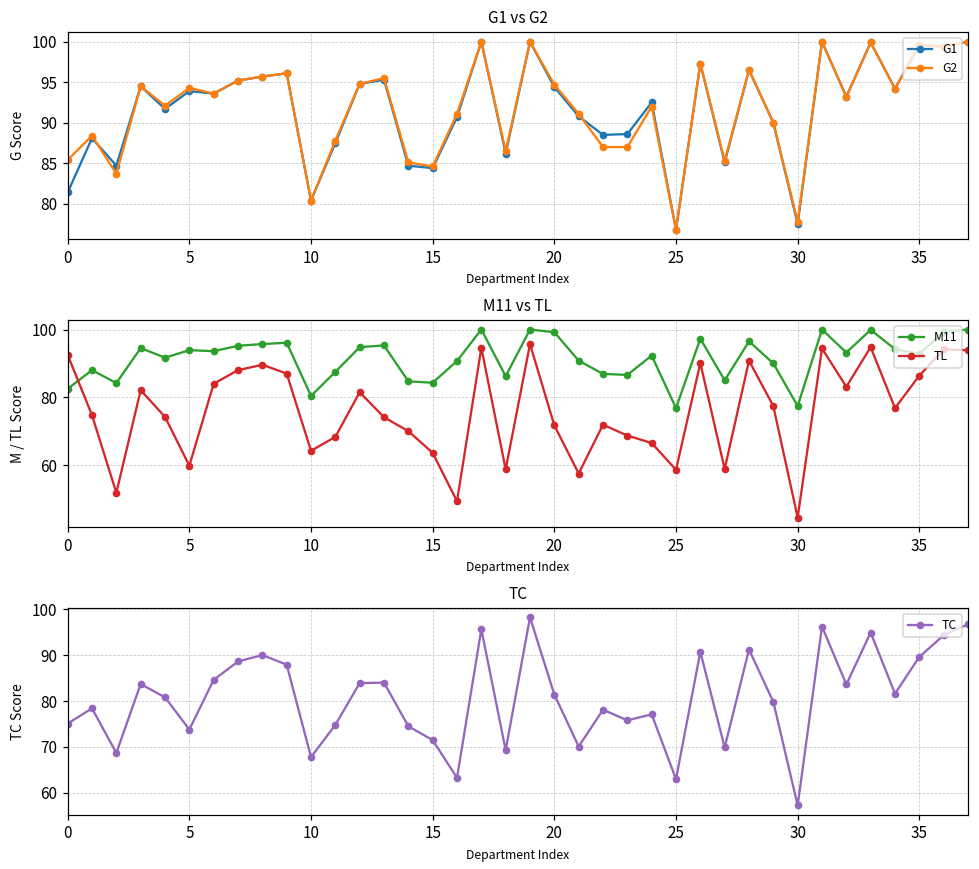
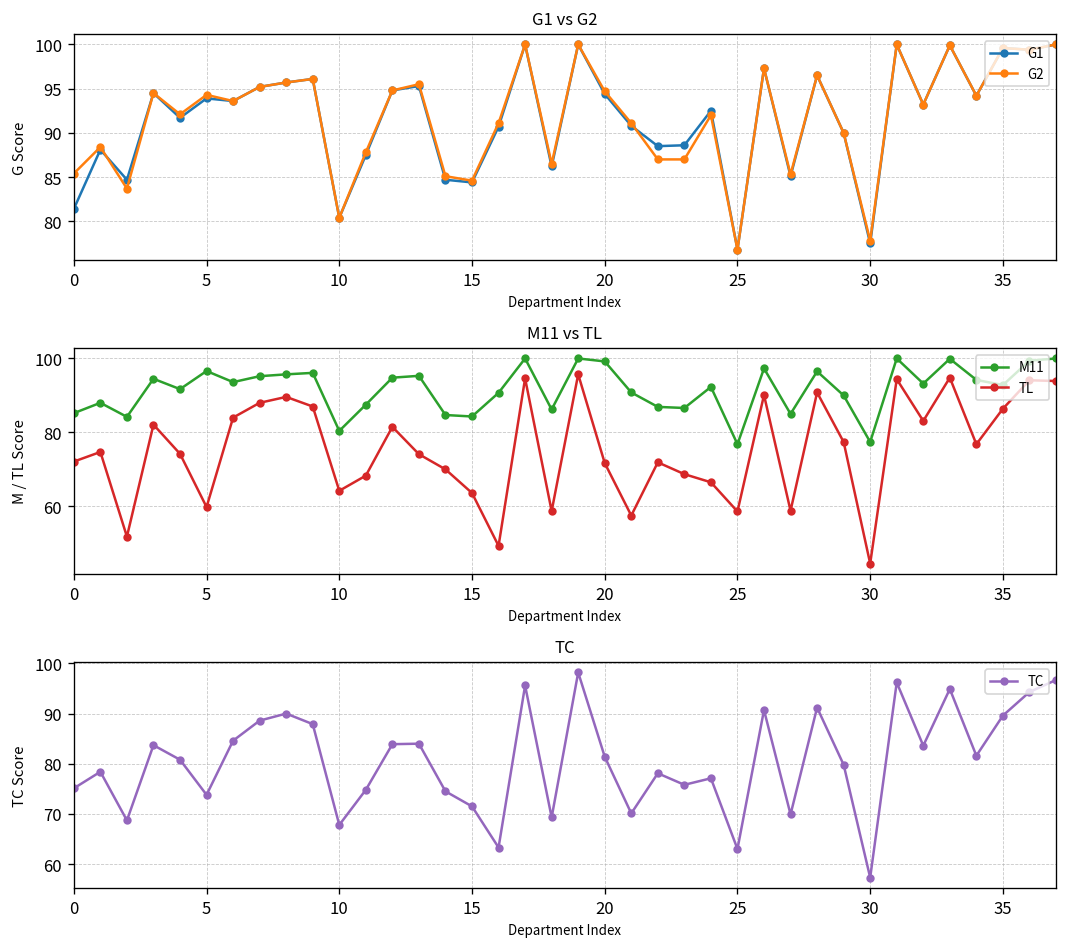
  {
    "G1 vs G2": {
      "G1": {
        "0": 81,
        "5": 94
      },
      "G2": {
        "0": 85,
        "5": 94
      }
    },
    "M11 vs TL": {
      "M11": {
-       "0": 83,
-       "5": 94,
+       "0": 85,
+       "5": 97,
        "10": 80,
        "15": 84,
        "20": 99,
        "25": 77,
        "30": 77
      },
      "TL": {
-       "0": 93,
+       "0": 72,
        "5": 60,
        "10": 64,
        "15": 64,
        "20": 72,
        "25": 59,
        "30": 45,
        "35": 86
      }
    },
    "TC": {
      "0": 75,
      "5": 74,
      "10": 68,
      "15": 72,
      "20": 81,
      "25": 63,
      "30": 57,
      "35": 90
    }
  }
